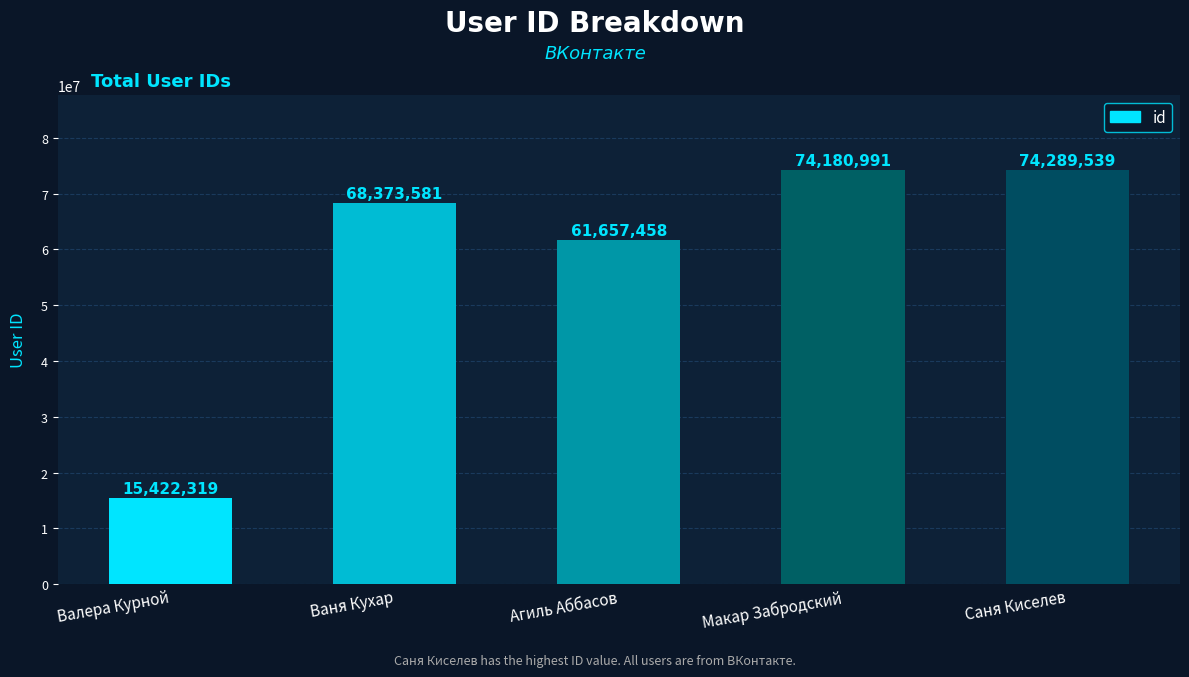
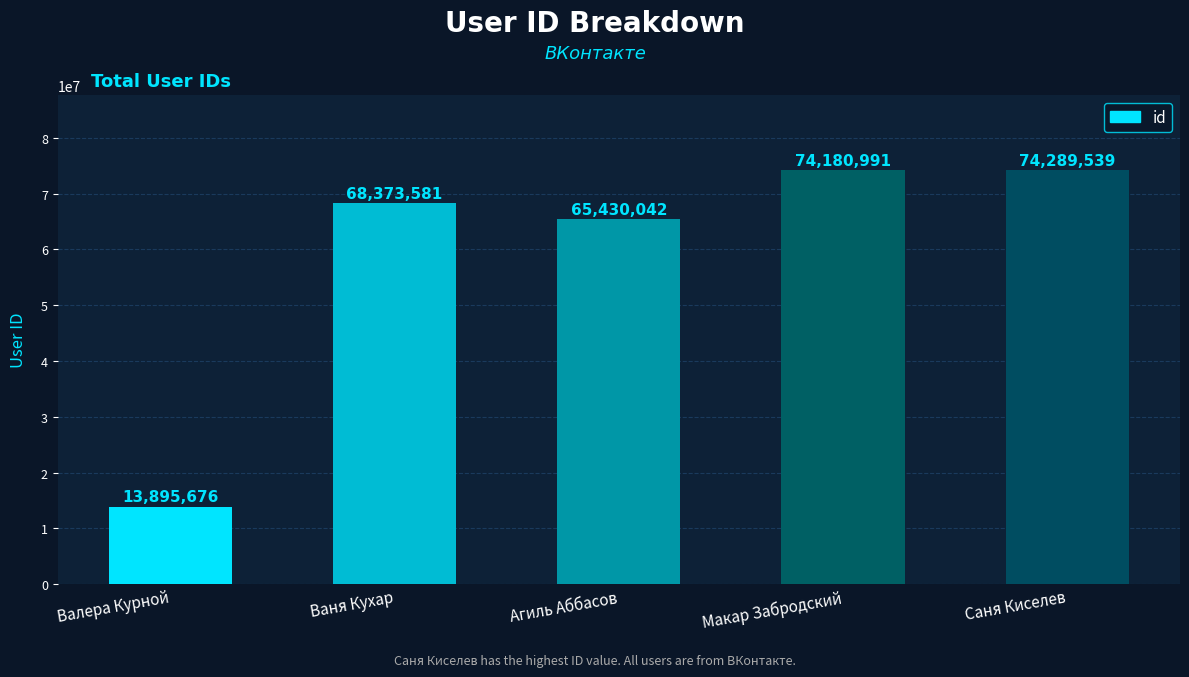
  {
-   "Валера Курной": "15,422,319",
+   "Валера Курной": "13,895,676",
    "Ваня Кухар": "68,373,581",
-   "Агиль Аббасов": "61,657,458",
+   "Агиль Аббасов": "65,430,042",
    "Макар Забродский": "74,180,991",
    "Саня Киселев": "74,289,539"
  }
